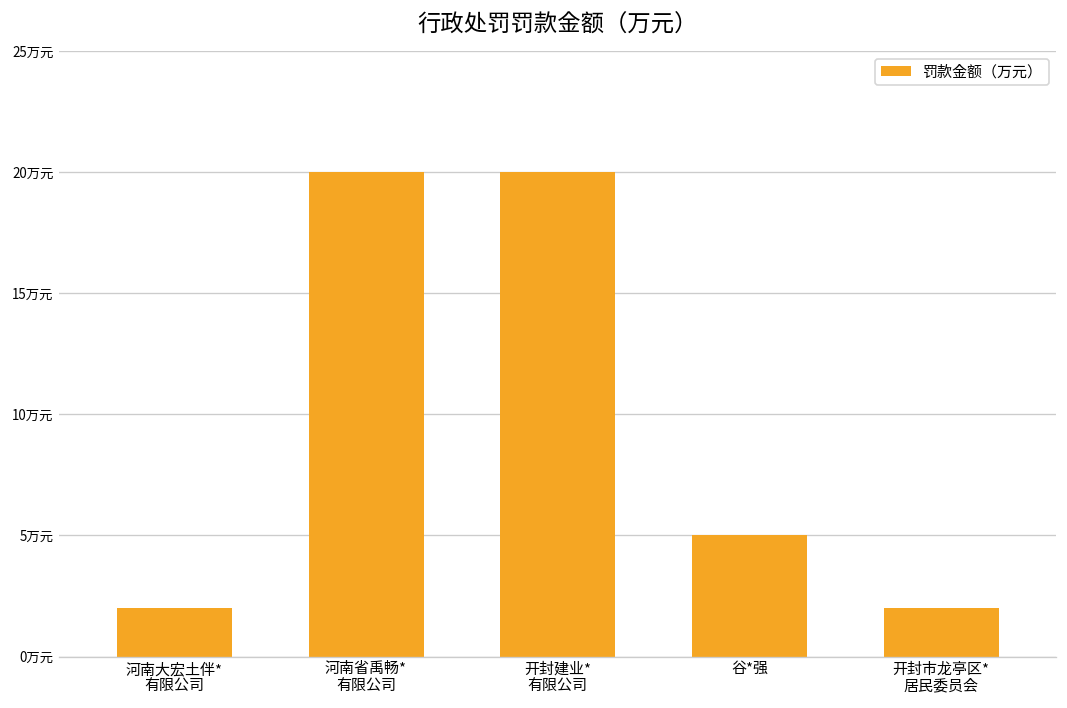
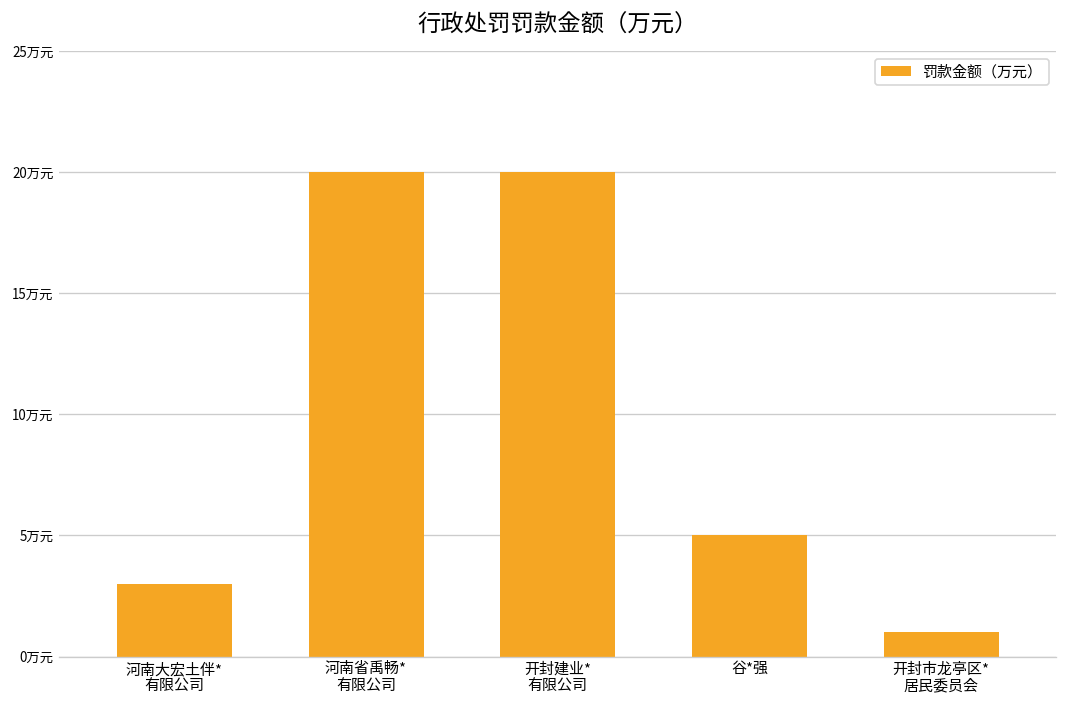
  {
-   "河南大宏土伴* 有限公司": "2万元",
+   "河南大宏土伴* 有限公司": "3万元",
    "河南省禹畅* 有限公司": "20万元",
    "开封建业* 有限公司": "20万元",
    "谷*强": "5万元",
-   "开封市龙亭区* 居民委员会": "2万元"
+   "开封市龙亭区* 居民委员会": "1万元"
  }
